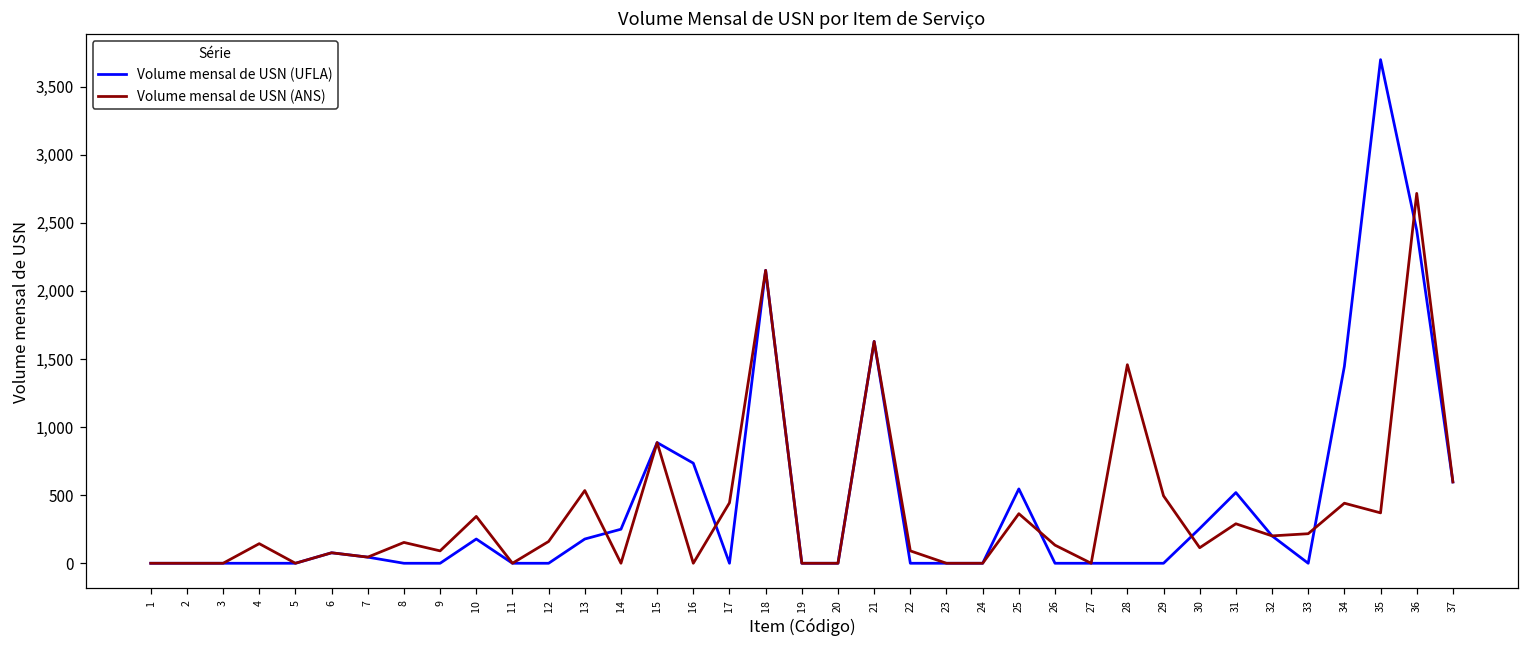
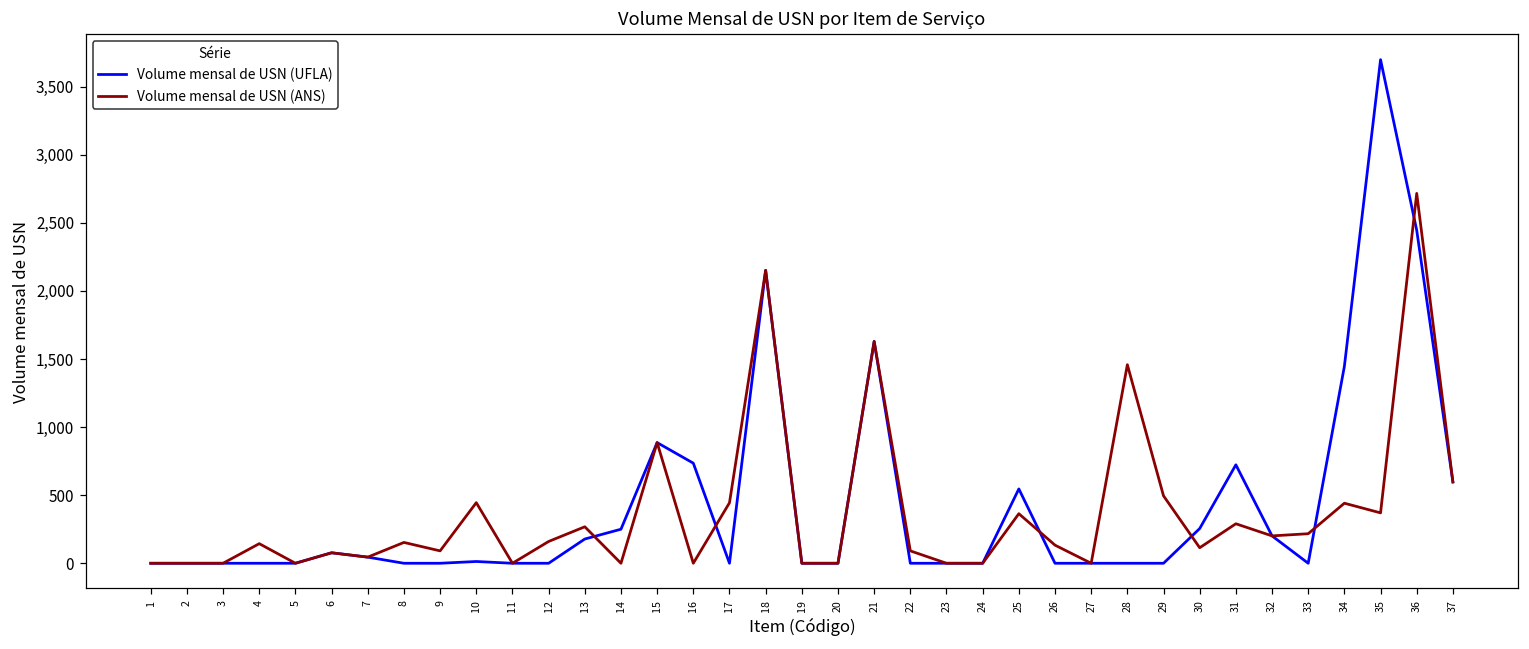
  {
    "Volume mensal de USN (UFLA)": {
      "4": "0",
      "8": "0",
      "9": "0",
-     "10": "180",
+     "10": "10",
      "12": "0",
      "13": "180",
      "14": "250",
      "16": "740",
      "17": "0",
      "22": "0",
      "25": "550",
      "26": "0",
      "28": "0",
      "29": "0",
      "30": "260",
-     "31": "520",
+     "31": "720",
      "33": "0",
      "34": "1,450",
      "35": "3,700",
      "36": "2,450"
    },
    "Volume mensal de USN (ANS)": {
      "4": "140",
      "8": "150",
      "9": "90",
-     "10": "340",
+     "10": "450",
      "12": "160",
-     "13": "530",
+     "13": "270",
      "14": "0",
      "16": "0",
      "17": "440",
      "22": "90",
      "25": "360",
      "26": "130",
      "28": "1,460",
      "29": "500",
      "30": "110",
      "31": "290",
      "33": "220",
      "34": "440",
      "35": "370",
      "36": "2,720"
    }
  }
